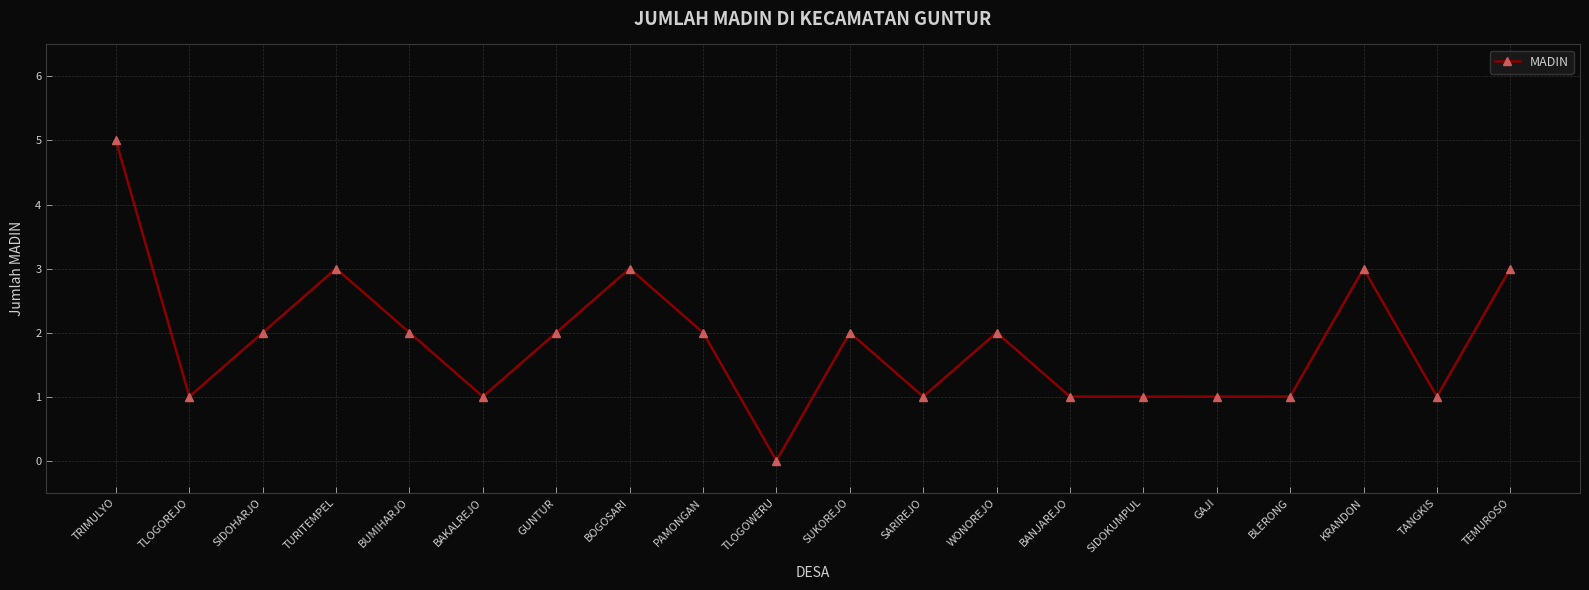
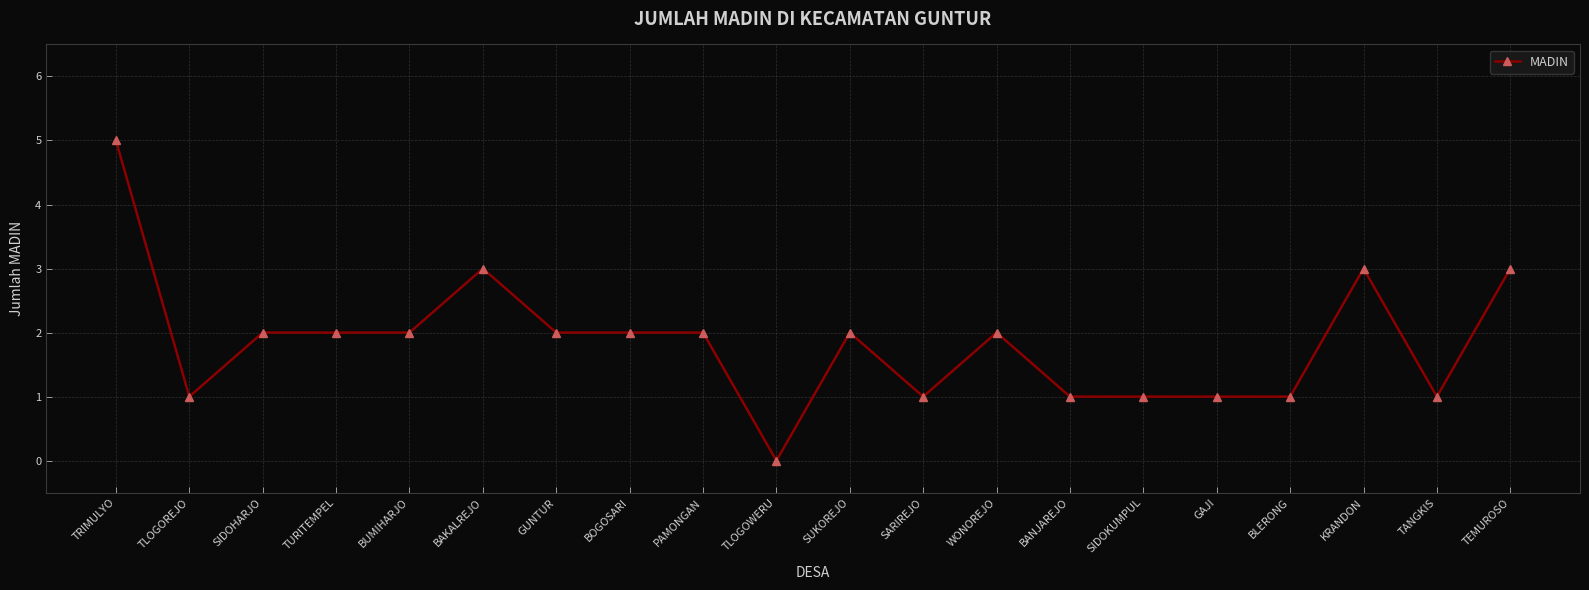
  {
    "TRIMULYO": 5,
    "TLOGOREJO": 1,
    "SIDOHARJO": 2,
-   "TURITEMPEL": 3,
+   "TURITEMPEL": 2,
    "BUMIHARJO": 2,
-   "BAKALREJO": 1,
+   "BAKALREJO": 3,
    "GUNTUR": 2,
-   "BOGOSARI": 3,
+   "BOGOSARI": 2,
    "PAMONGAN": 2,
    "TLOGOWERU": 0,
    "SUKOREJO": 2,
    "SARIREJO": 1,
    "WONOREJO": 2,
    "BANJAREJO": 1,
    "SIDOKUMPUL": 1,
    "GAJI": 1,
    "BLERONG": 1,
    "KRANDON": 3,
    "TANGKIS": 1,
    "TEMUROSO": 3
  }
